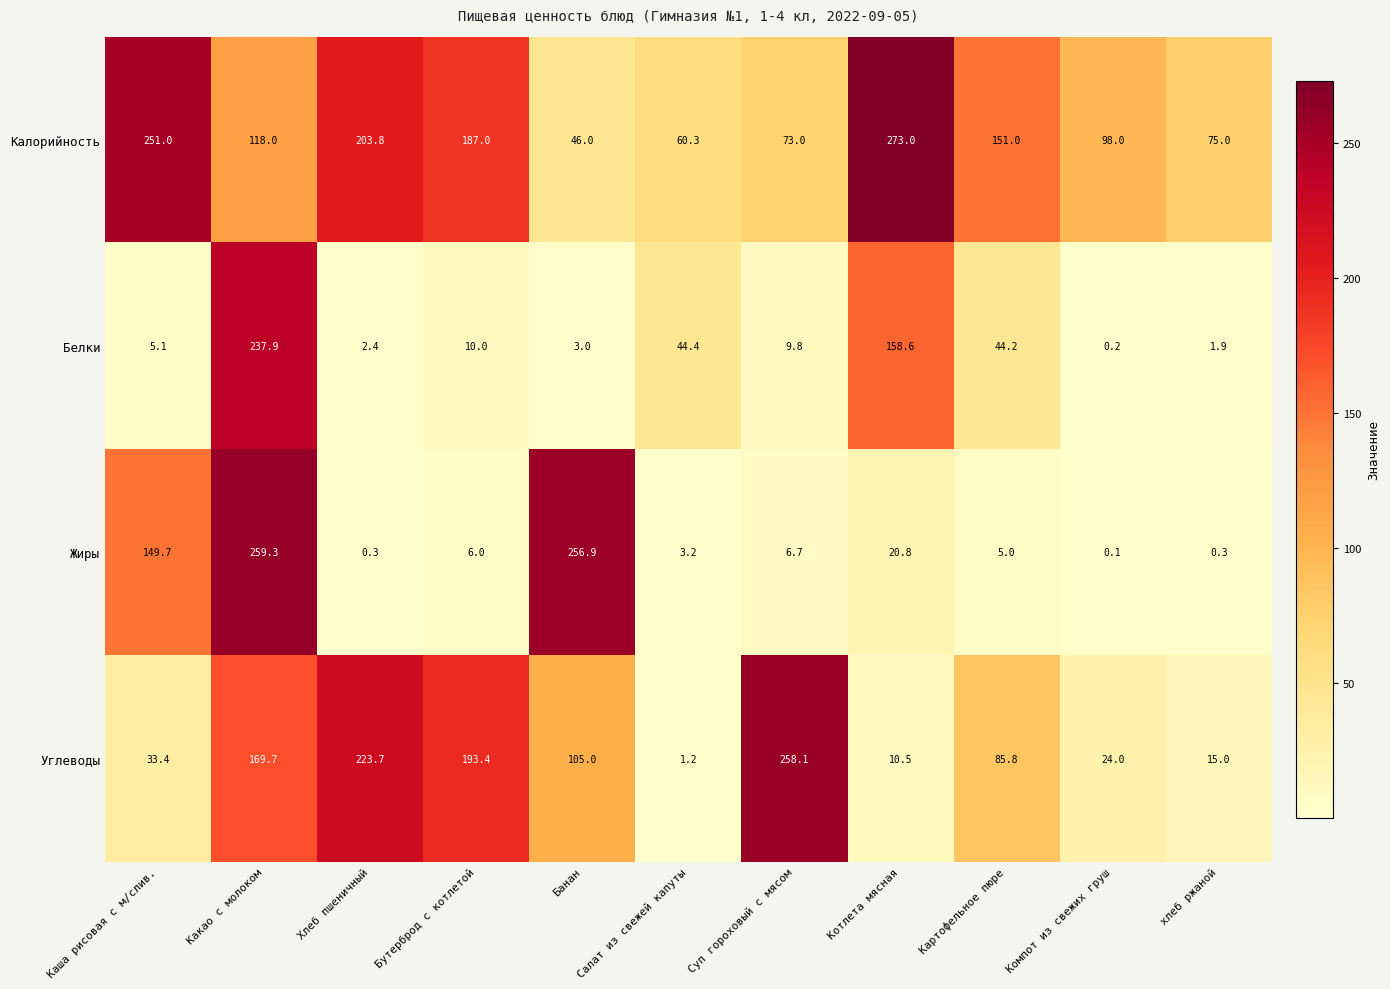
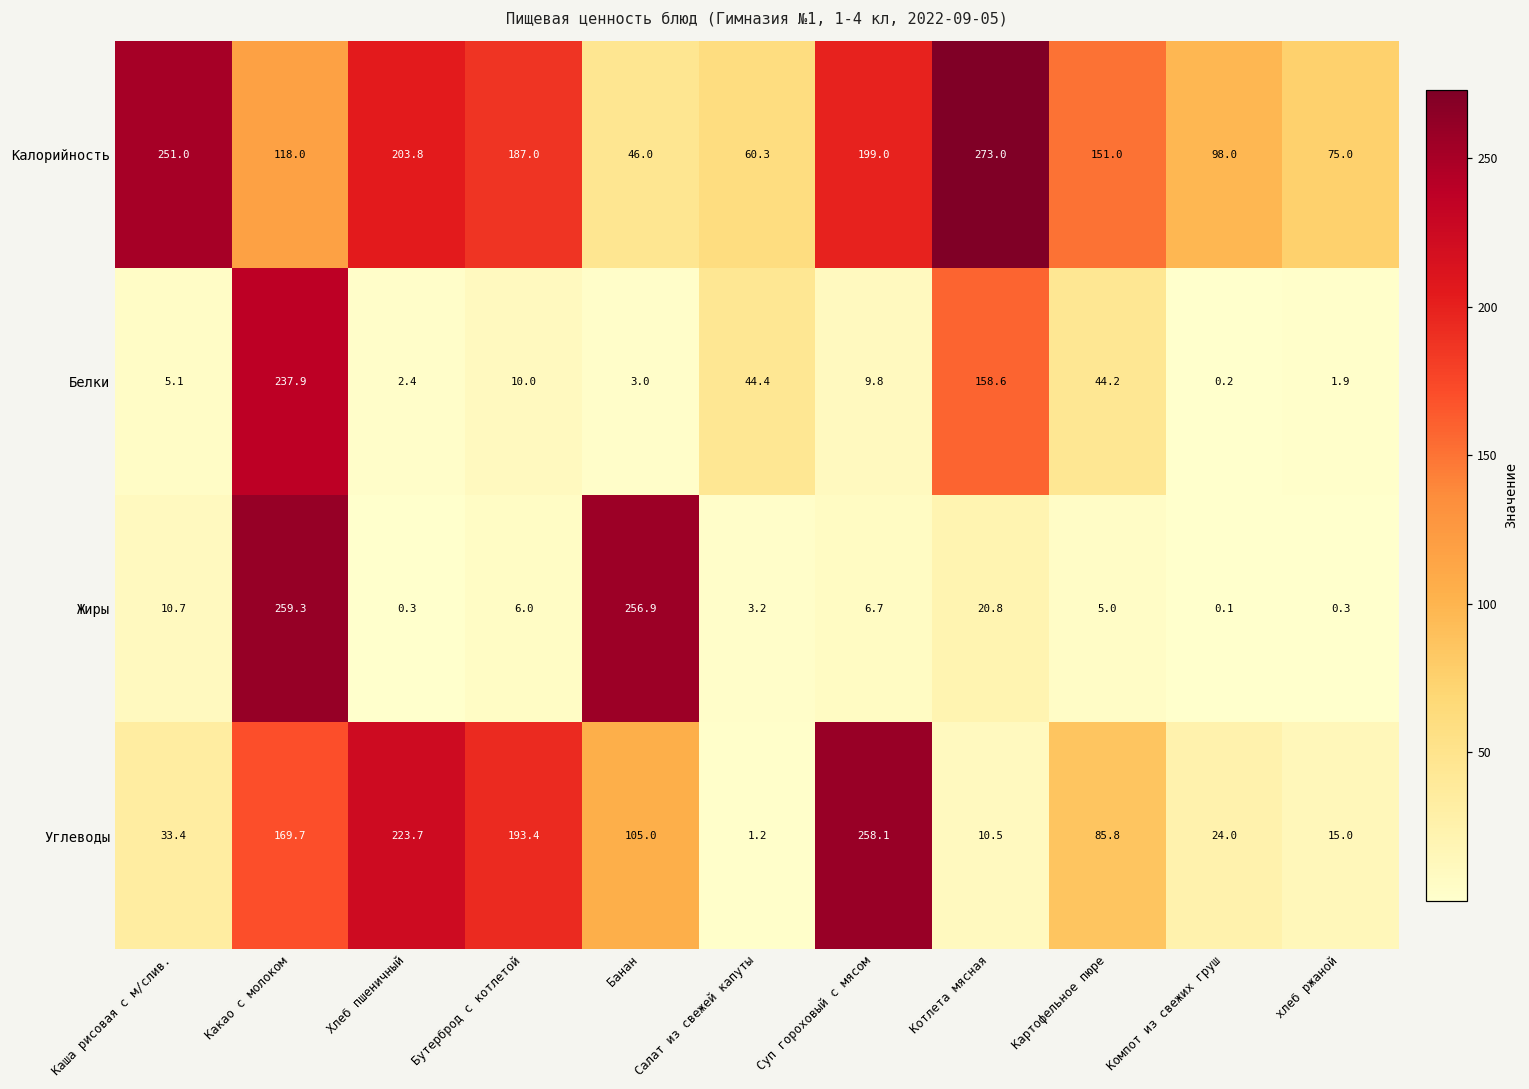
  {
    "Калорийность": {
      "Каша рисовая с м/слив.": 251.0,
      "Какао с молоком": 118.0,
      "Хлеб пшеничный": 203.8,
      "Бутерброд с котлетой": 187.0,
      "Банан": 46.0,
      "Салат из свежей капуты": 60.3,
-     "Суп гороховый с мясом": 73.0,
+     "Суп гороховый с мясом": 199.0,
      "Котлета мясная": 273.0,
      "Картофельное пюре": 151.0,
      "Компот из свежих груш": 98.0,
      "хлеб ржаной": 75.0
    },
    "Белки": {
      "Каша рисовая с м/слив.": 5.1,
      "Какао с молоком": 237.9,
      "Хлеб пшеничный": 2.4,
      "Бутерброд с котлетой": 10.0,
      "Банан": 3.0,
      "Салат из свежей капуты": 44.4,
      "Суп гороховый с мясом": 9.8,
      "Котлета мясная": 158.6,
      "Картофельное пюре": 44.2,
      "Компот из свежих груш": 0.2,
      "хлеб ржаной": 1.9
    },
    "Жиры": {
-     "Каша рисовая с м/слив.": 149.7,
+     "Каша рисовая с м/слив.": 10.7,
      "Какао с молоком": 259.3,
      "Хлеб пшеничный": 0.3,
      "Бутерброд с котлетой": 6.0,
      "Банан": 256.9,
      "Салат из свежей капуты": 3.2,
      "Суп гороховый с мясом": 6.7,
      "Котлета мясная": 20.8,
      "Картофельное пюре": 5.0,
      "Компот из свежих груш": 0.1,
      "хлеб ржаной": 0.3
    },
    "Углеводы": {
      "Каша рисовая с м/слив.": 33.4,
      "Какао с молоком": 169.7,
      "Хлеб пшеничный": 223.7,
      "Бутерброд с котлетой": 193.4,
      "Банан": 105.0,
      "Салат из свежей капуты": 1.2,
      "Суп гороховый с мясом": 258.1,
      "Котлета мясная": 10.5,
      "Картофельное пюре": 85.8,
      "Компот из свежих груш": 24.0,
      "хлеб ржаной": 15.0
    }
  }
